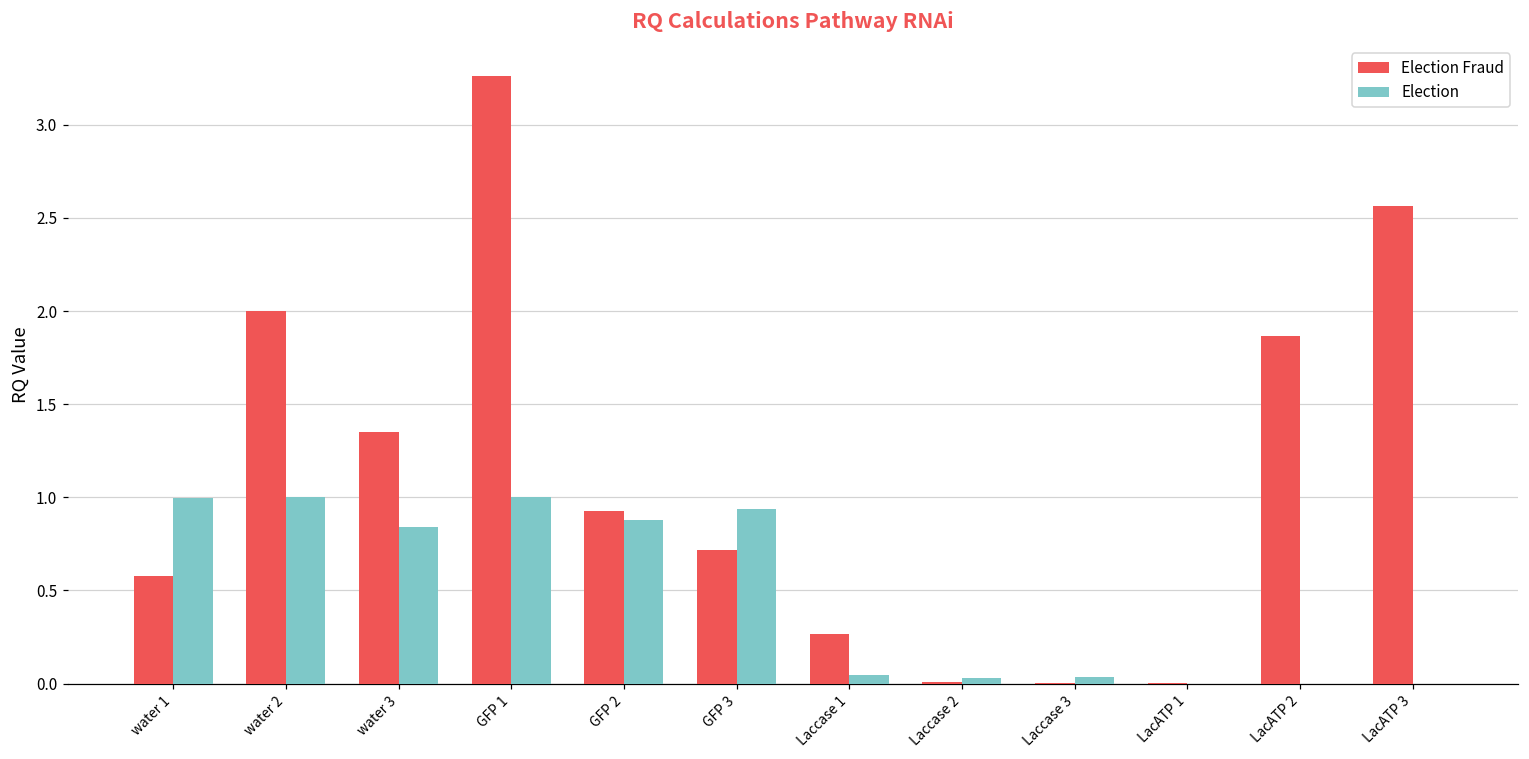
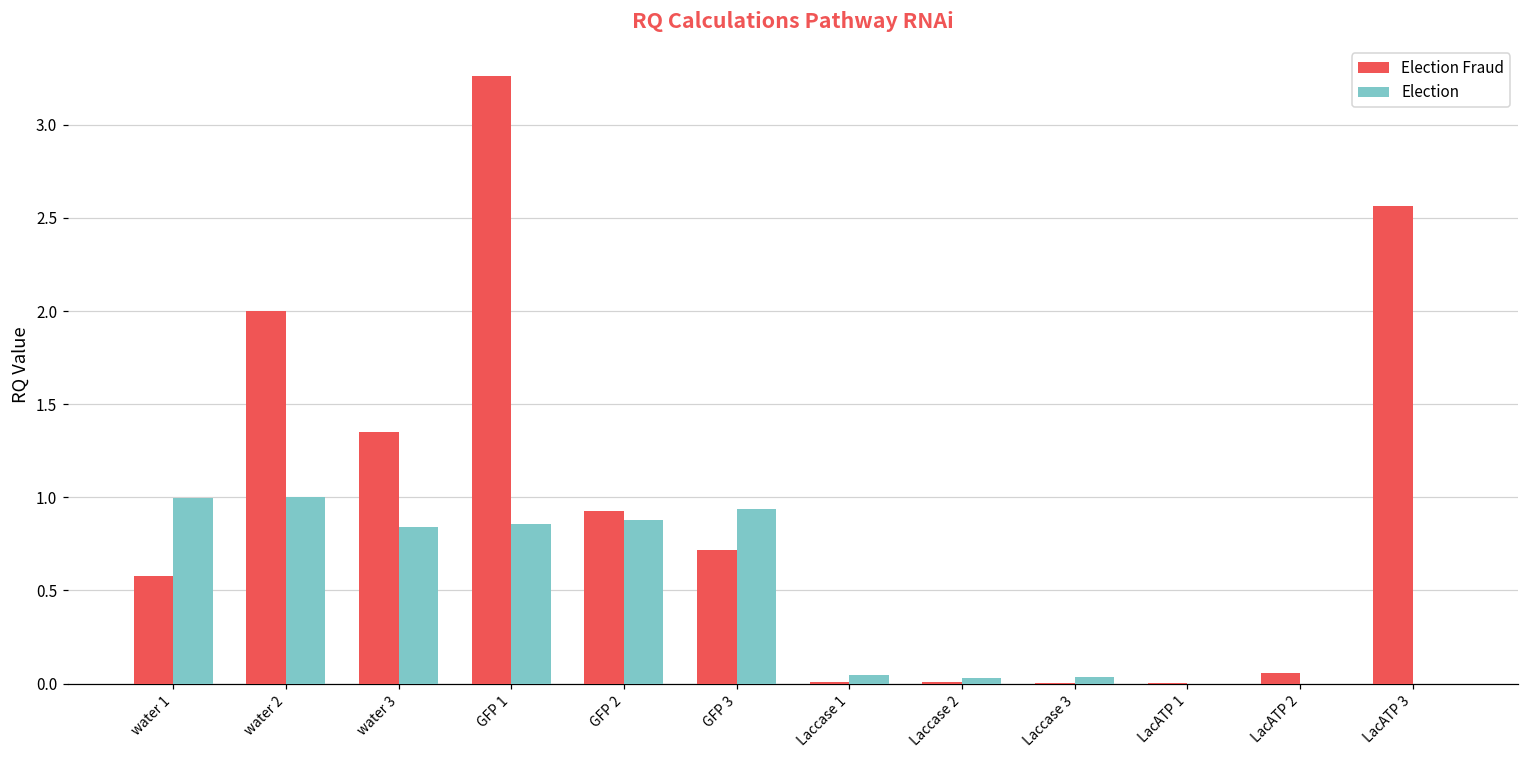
  {
    "Election Fraud": {
      "water 1": 0.58,
      "water 2": 2.00,
      "water 3": 1.35,
      "GFP 1": 3.26,
      "GFP 2": 0.93,
      "GFP 3": 0.72,
-     "Laccase 1": 0.27,
-     "LacATP 2": 1.86,
+     "Laccase 1": 0.01,
+     "LacATP 2": 0.06,
      "LacATP 3": 2.56
    },
    "Election": {
      "water 1": 1.00,
      "water 2": 1.00,
      "water 3": 0.84,
-     "GFP 1": 1.00,
+     "GFP 1": 0.86,
      "GFP 2": 0.88,
      "GFP 3": 0.94,
      "Laccase 1": 0.05,
      "Laccase 2": 0.03,
      "Laccase 3": 0.03,
      "LacATP 1": 0.00,
      "LacATP 2": 0.00,
      "LacATP 3": 0.00
    }
  }
